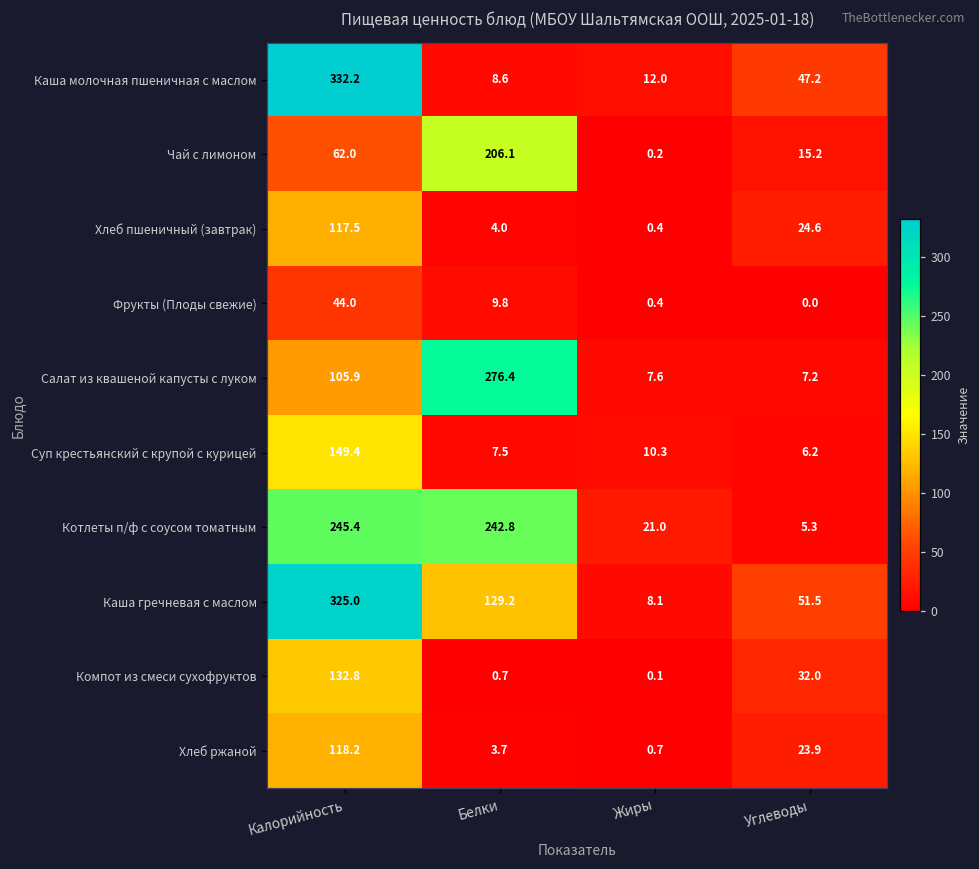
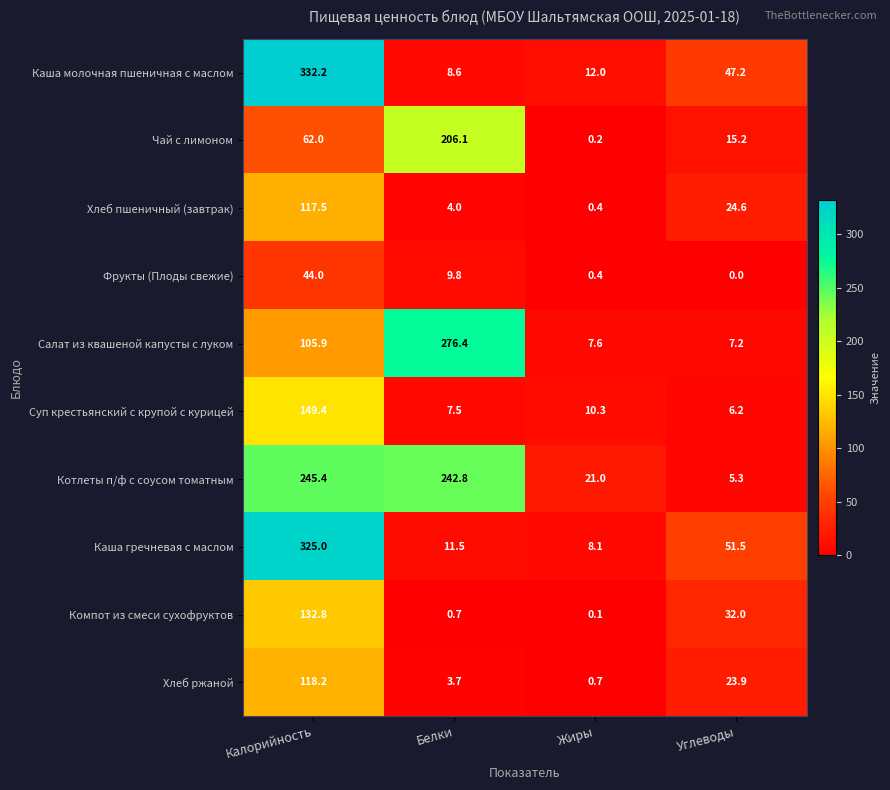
  {
    "Каша молочная пшеничная с маслом": {
      "Калорийность": 332.2,
      "Белки": 8.6,
      "Жиры": 12.0,
      "Углеводы": 47.2
    },
    "Чай с лимоном": {
      "Калорийность": 62.0,
      "Белки": 206.1,
      "Жиры": 0.2,
      "Углеводы": 15.2
    },
    "Хлеб пшеничный (завтрак)": {
      "Калорийность": 117.5,
      "Белки": 4.0,
      "Жиры": 0.4,
      "Углеводы": 24.6
    },
    "Фрукты (Плоды свежие)": {
      "Калорийность": 44.0,
      "Белки": 9.8,
      "Жиры": 0.4,
      "Углеводы": 0.0
    },
    "Салат из квашеной капусты с луком": {
      "Калорийность": 105.9,
      "Белки": 276.4,
      "Жиры": 7.6,
      "Углеводы": 7.2
    },
    "Суп крестьянский с крупой с курицей": {
      "Калорийность": 149.4,
      "Белки": 7.5,
      "Жиры": 10.3,
      "Углеводы": 6.2
    },
    "Котлеты п/ф с соусом томатным": {
      "Калорийность": 245.4,
      "Белки": 242.8,
      "Жиры": 21.0,
      "Углеводы": 5.3
    },
    "Каша гречневая с маслом": {
      "Калорийность": 325.0,
-     "Белки": 129.2,
+     "Белки": 11.5,
      "Жиры": 8.1,
      "Углеводы": 51.5
    },
    "Компот из смеси сухофруктов": {
      "Калорийность": 132.8,
      "Белки": 0.7,
      "Жиры": 0.1,
      "Углеводы": 32.0
    },
    "Хлеб ржаной": {
      "Калорийность": 118.2,
      "Белки": 3.7,
      "Жиры": 0.7,
      "Углеводы": 23.9
    }
  }
